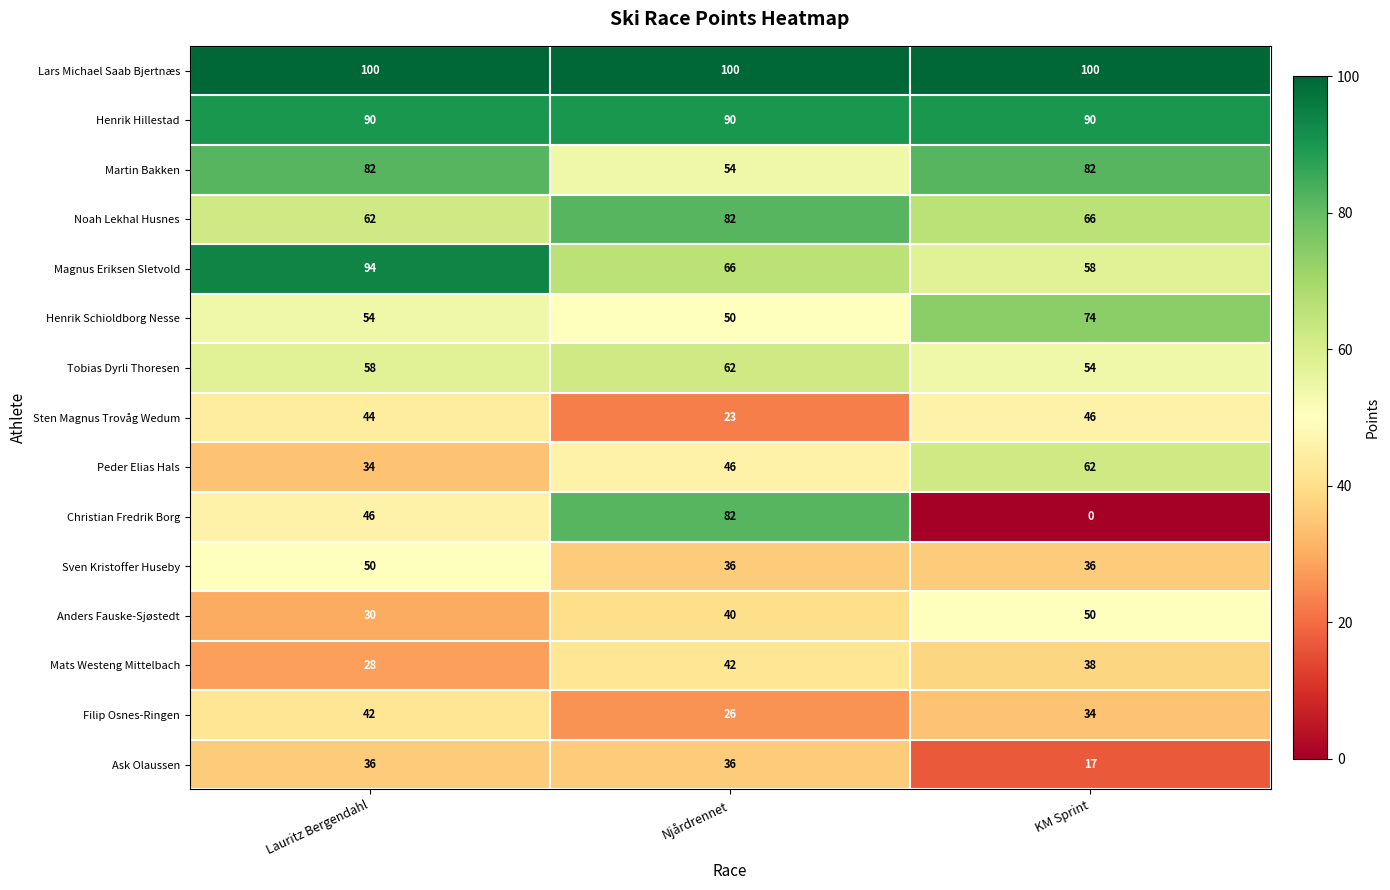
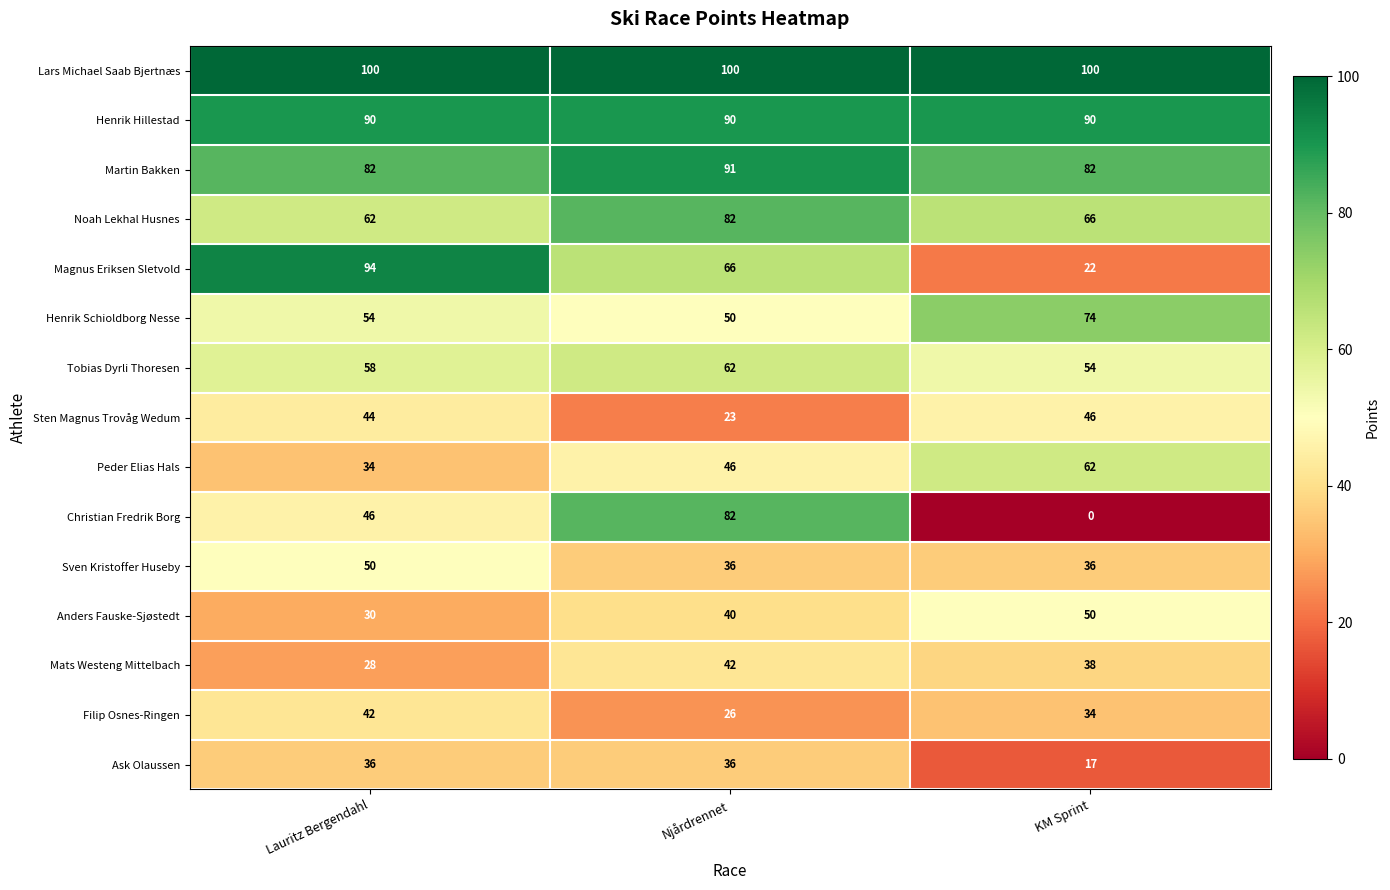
  {
    "Lars Michael Saab Bjertnæs": {
      "Lauritz Bergendahl": 100,
      "Njårdrennet": 100,
      "KM Sprint": 100
    },
    "Henrik Hillestad": {
      "Lauritz Bergendahl": 90,
      "Njårdrennet": 90,
      "KM Sprint": 90
    },
    "Martin Bakken": {
      "Lauritz Bergendahl": 82,
-     "Njårdrennet": 54,
+     "Njårdrennet": 91,
      "KM Sprint": 82
    },
    "Noah Lekhal Husnes": {
      "Lauritz Bergendahl": 62,
      "Njårdrennet": 82,
      "KM Sprint": 66
    },
    "Magnus Eriksen Sletvold": {
      "Lauritz Bergendahl": 94,
      "Njårdrennet": 66,
-     "KM Sprint": 58
+     "KM Sprint": 22
    },
    "Henrik Schioldborg Nesse": {
      "Lauritz Bergendahl": 54,
      "Njårdrennet": 50,
      "KM Sprint": 74
    },
    "Tobias Dyrli Thoresen": {
      "Lauritz Bergendahl": 58,
      "Njårdrennet": 62,
      "KM Sprint": 54
    },
    "Sten Magnus Trovåg Wedum": {
      "Lauritz Bergendahl": 44,
      "Njårdrennet": 23,
      "KM Sprint": 46
    },
    "Peder Elias Hals": {
      "Lauritz Bergendahl": 34,
      "Njårdrennet": 46,
      "KM Sprint": 62
    },
    "Christian Fredrik Borg": {
      "Lauritz Bergendahl": 46,
      "Njårdrennet": 82,
      "KM Sprint": 0
    },
    "Sven Kristoffer Huseby": {
      "Lauritz Bergendahl": 50,
      "Njårdrennet": 36,
      "KM Sprint": 36
    },
    "Anders Fauske-Sjøstedt": {
      "Lauritz Bergendahl": 30,
      "Njårdrennet": 40,
      "KM Sprint": 50
    },
    "Mats Westeng Mittelbach": {
      "Lauritz Bergendahl": 28,
      "Njårdrennet": 42,
      "KM Sprint": 38
    },
    "Filip Osnes-Ringen": {
      "Lauritz Bergendahl": 42,
      "Njårdrennet": 26,
      "KM Sprint": 34
    },
    "Ask Olaussen": {
      "Lauritz Bergendahl": 36,
      "Njårdrennet": 36,
      "KM Sprint": 17
    }
  }
